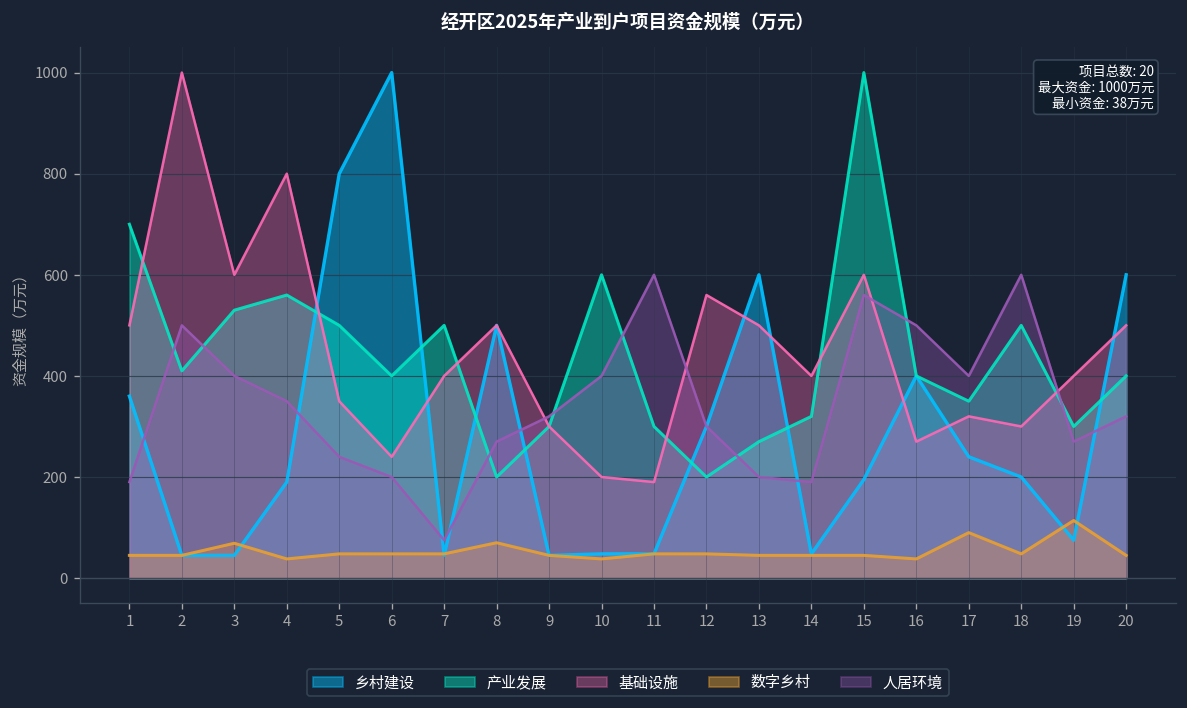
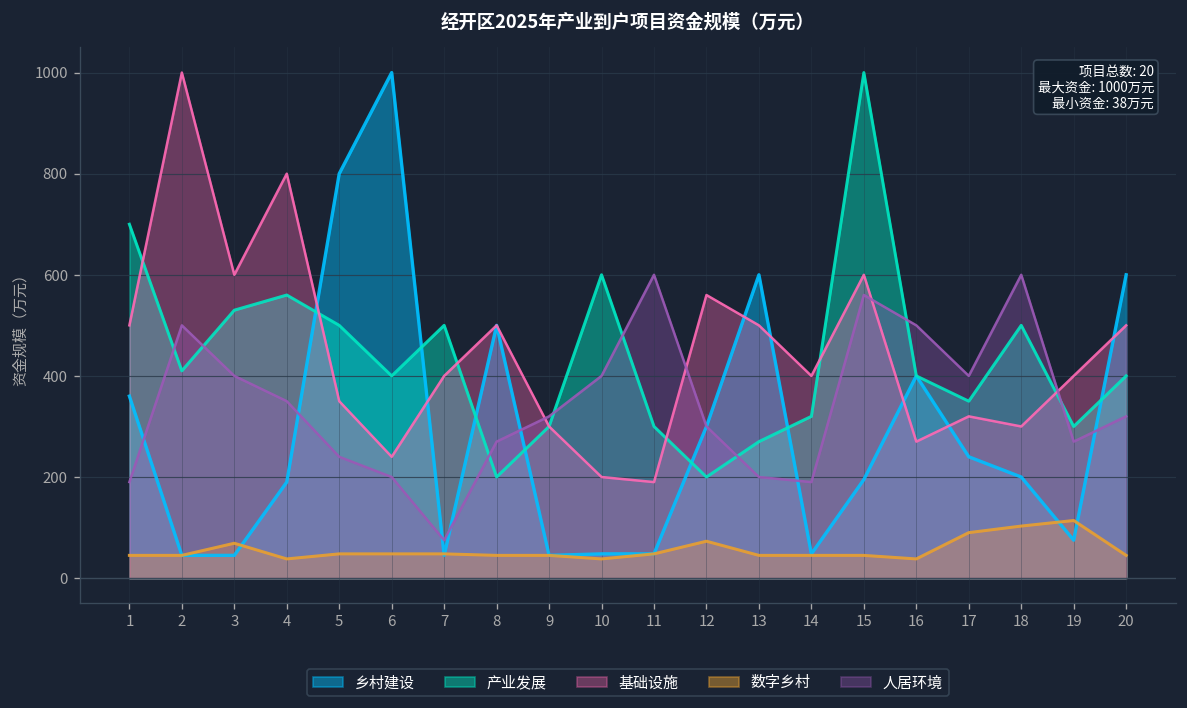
  {
    "数字乡村": {
      "1": 50,
      "3": 70,
      "4": 40,
      "5": 50,
      "6": 50,
-     "8": 70,
+     "8": 50,
      "10": 40,
-     "12": 50,
+     "12": 70,
      "13": 50,
      "15": 50,
      "16": 40,
      "17": 90,
-     "18": 50,
+     "18": 100,
      "19": 110,
      "20": 50
    }
  }
